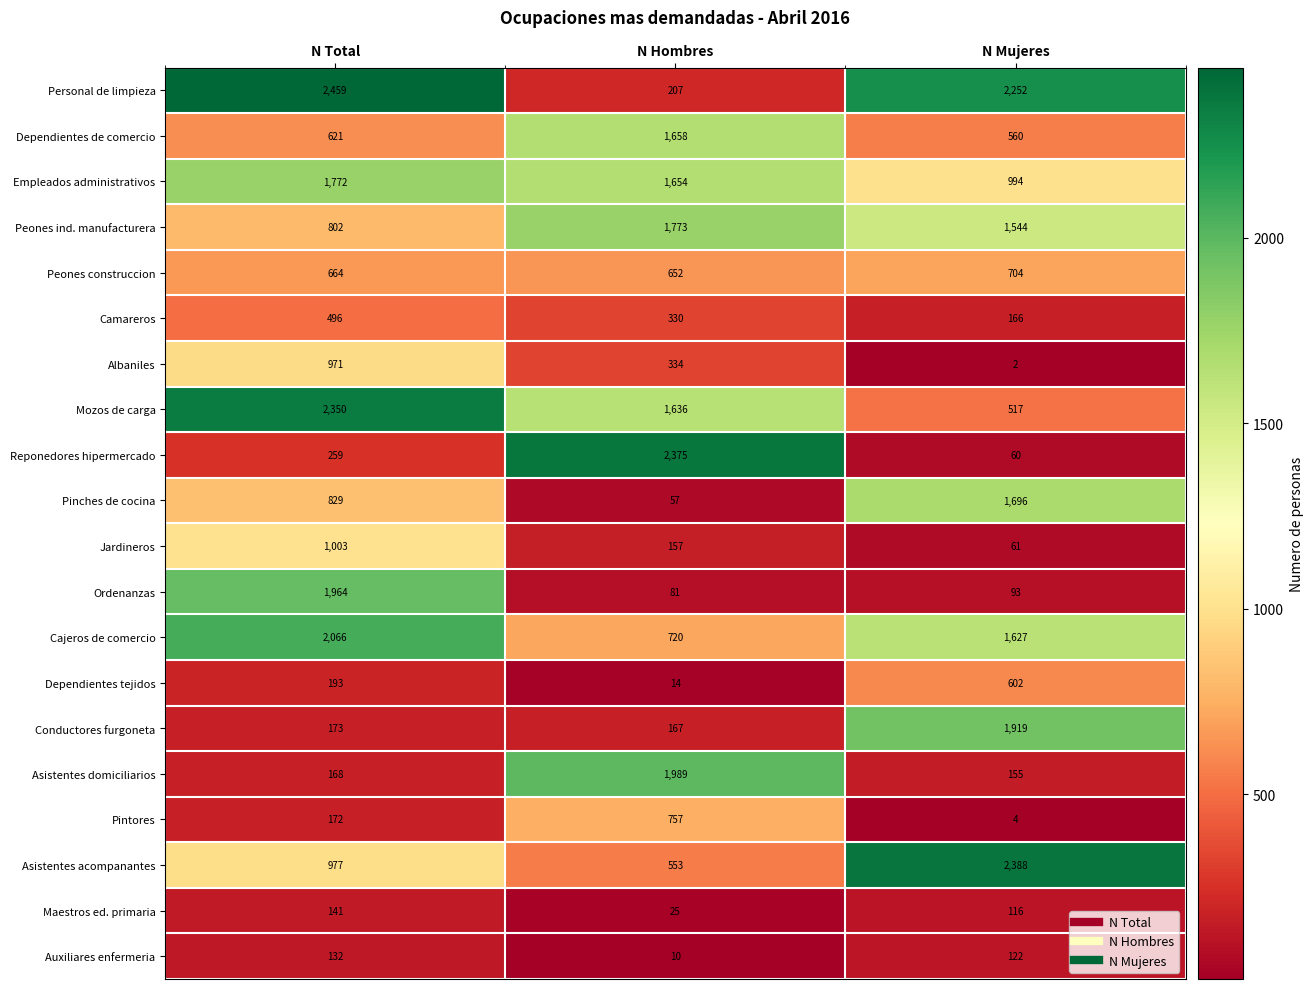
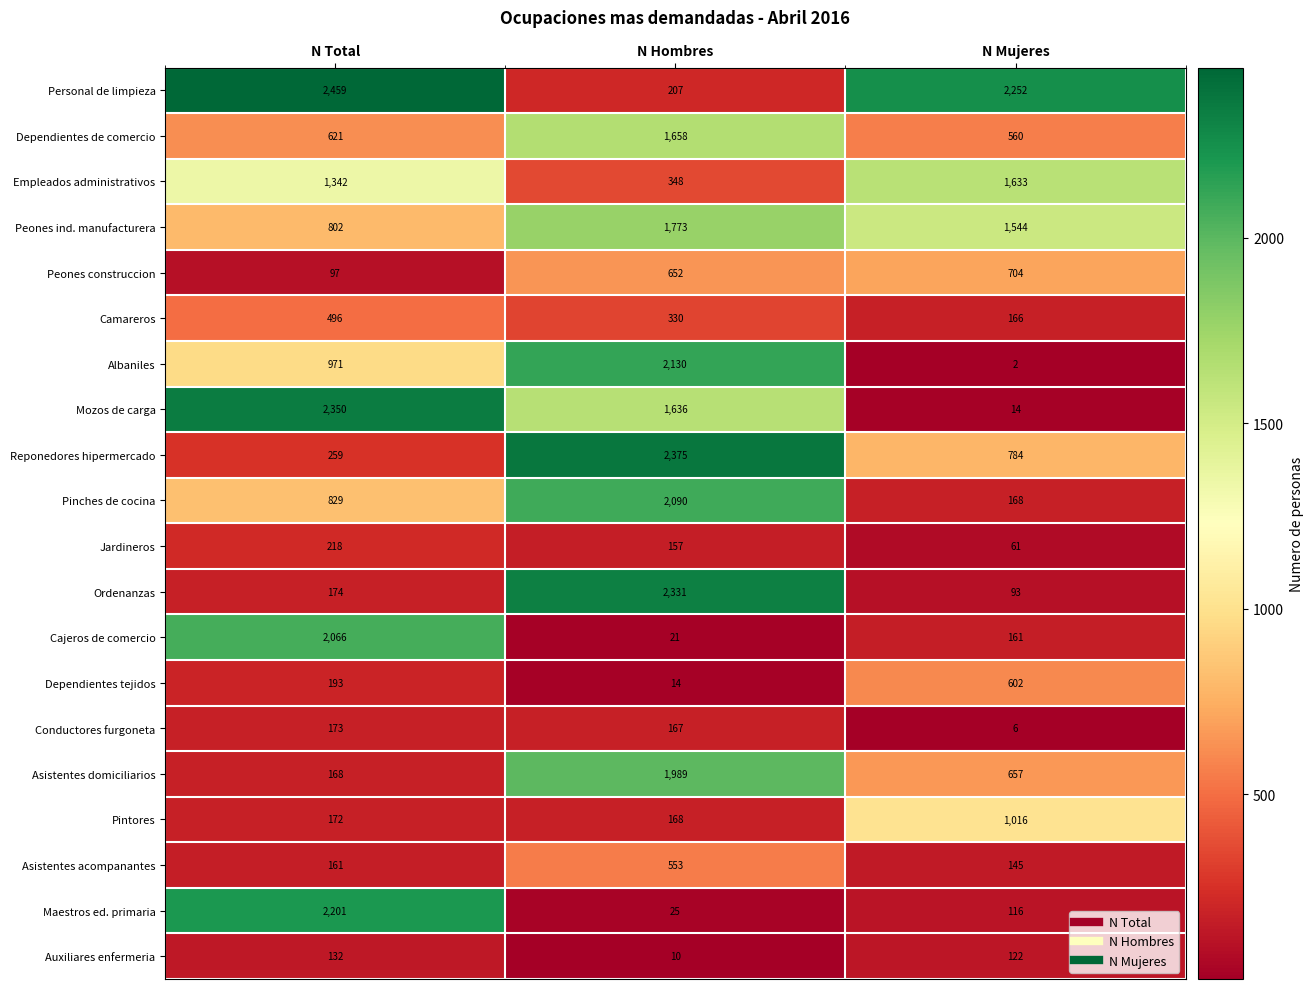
  {
    "Personal de limpieza": {
      "N Total": "2,459",
      "N Hombres": "207",
      "N Mujeres": "2,252"
    },
    "Dependientes de comercio": {
      "N Total": "621",
      "N Hombres": "1,658",
      "N Mujeres": "560"
    },
    "Empleados administrativos": {
-     "N Total": "1,772",
-     "N Hombres": "1,654",
-     "N Mujeres": "994"
+     "N Total": "1,342",
+     "N Hombres": "348",
+     "N Mujeres": "1,633"
    },
    "Peones ind. manufacturera": {
      "N Total": "802",
      "N Hombres": "1,773",
      "N Mujeres": "1,544"
    },
    "Peones construccion": {
-     "N Total": "664",
+     "N Total": "97",
      "N Hombres": "652",
      "N Mujeres": "704"
    },
    "Camareros": {
      "N Total": "496",
      "N Hombres": "330",
      "N Mujeres": "166"
    },
    "Albaniles": {
      "N Total": "971",
-     "N Hombres": "334",
+     "N Hombres": "2,130",
      "N Mujeres": "2"
    },
    "Mozos de carga": {
      "N Total": "2,350",
      "N Hombres": "1,636",
-     "N Mujeres": "517"
+     "N Mujeres": "14"
    },
    "Reponedores hipermercado": {
      "N Total": "259",
      "N Hombres": "2,375",
-     "N Mujeres": "60"
+     "N Mujeres": "784"
    },
    "Pinches de cocina": {
      "N Total": "829",
-     "N Hombres": "57",
-     "N Mujeres": "1,696"
+     "N Hombres": "2,090",
+     "N Mujeres": "168"
    },
    "Jardineros": {
-     "N Total": "1,003",
+     "N Total": "218",
      "N Hombres": "157",
      "N Mujeres": "61"
    },
    "Ordenanzas": {
-     "N Total": "1,964",
-     "N Hombres": "81",
+     "N Total": "174",
+     "N Hombres": "2,331",
      "N Mujeres": "93"
    },
    "Cajeros de comercio": {
      "N Total": "2,066",
-     "N Hombres": "720",
-     "N Mujeres": "1,627"
+     "N Hombres": "21",
+     "N Mujeres": "161"
    },
    "Dependientes tejidos": {
      "N Total": "193",
      "N Hombres": "14",
      "N Mujeres": "602"
    },
    "Conductores furgoneta": {
      "N Total": "173",
      "N Hombres": "167",
-     "N Mujeres": "1,919"
+     "N Mujeres": "6"
    },
    "Asistentes domiciliarios": {
      "N Total": "168",
      "N Hombres": "1,989",
-     "N Mujeres": "155"
+     "N Mujeres": "657"
    },
    "Pintores": {
      "N Total": "172",
-     "N Hombres": "757",
-     "N Mujeres": "4"
+     "N Hombres": "168",
+     "N Mujeres": "1,016"
    },
    "Asistentes acompanantes": {
-     "N Total": "977",
+     "N Total": "161",
      "N Hombres": "553",
-     "N Mujeres": "2,388"
+     "N Mujeres": "145"
    },
    "Maestros ed. primaria": {
-     "N Total": "141",
+     "N Total": "2,201",
      "N Hombres": "25",
      "N Mujeres": "116"
    },
    "Auxiliares enfermeria": {
      "N Total": "132",
      "N Hombres": "10",
      "N Mujeres": "122"
    }
  }
